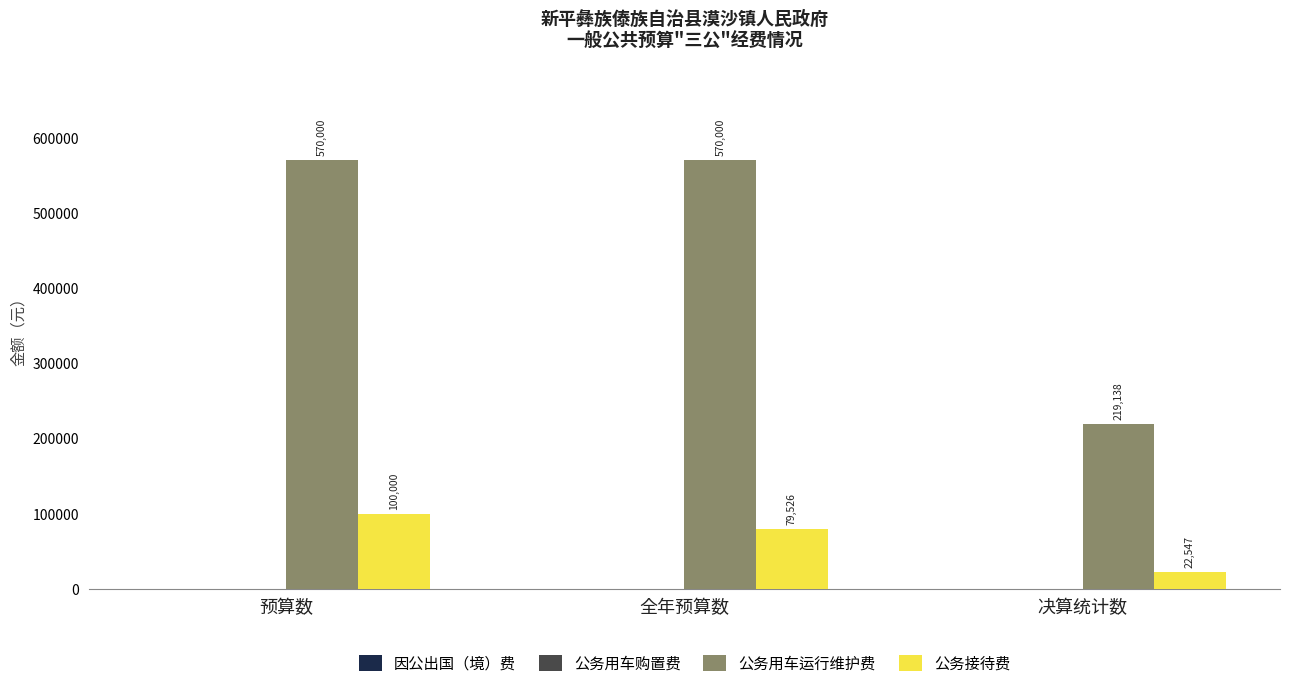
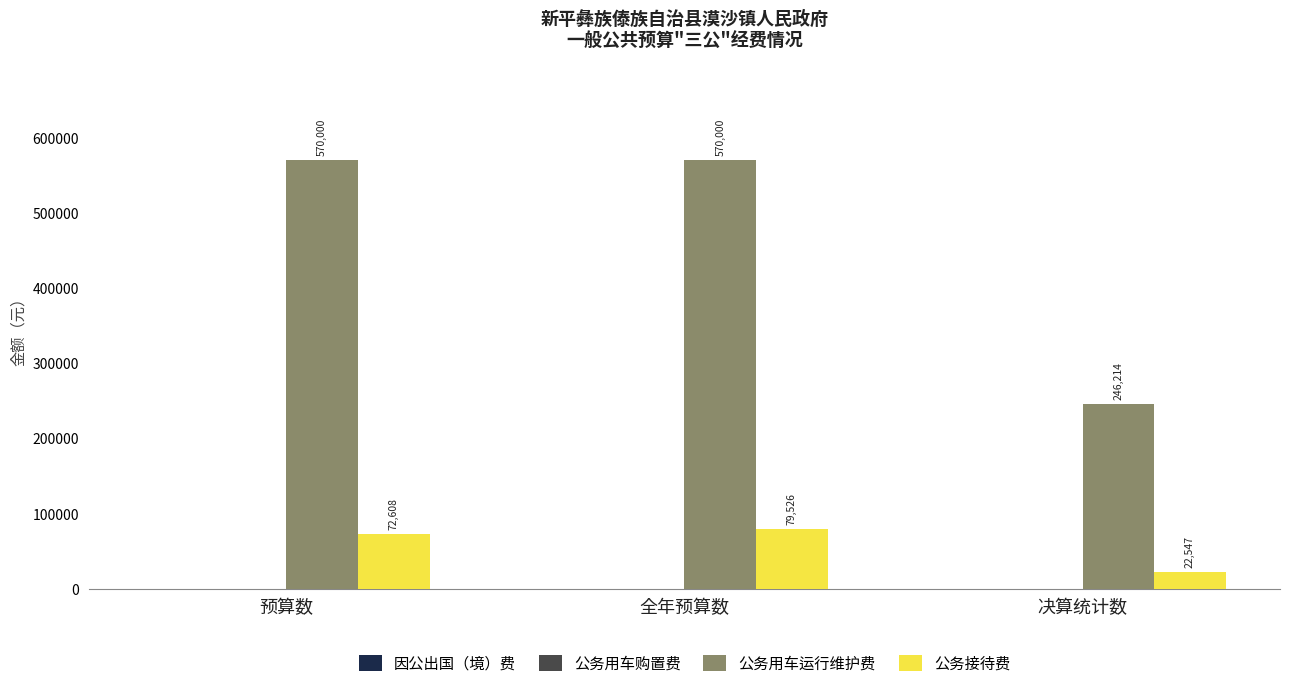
  {
    "公务用车运行维护费": {
      "预算数": "570,000",
      "全年预算数": "570,000",
-     "决算统计数": "219,138"
+     "决算统计数": "246,214"
    },
    "公务接待费": {
-     "预算数": "100,000",
+     "预算数": "72,608",
      "全年预算数": "79,526",
      "决算统计数": "22,547"
    }
  }
